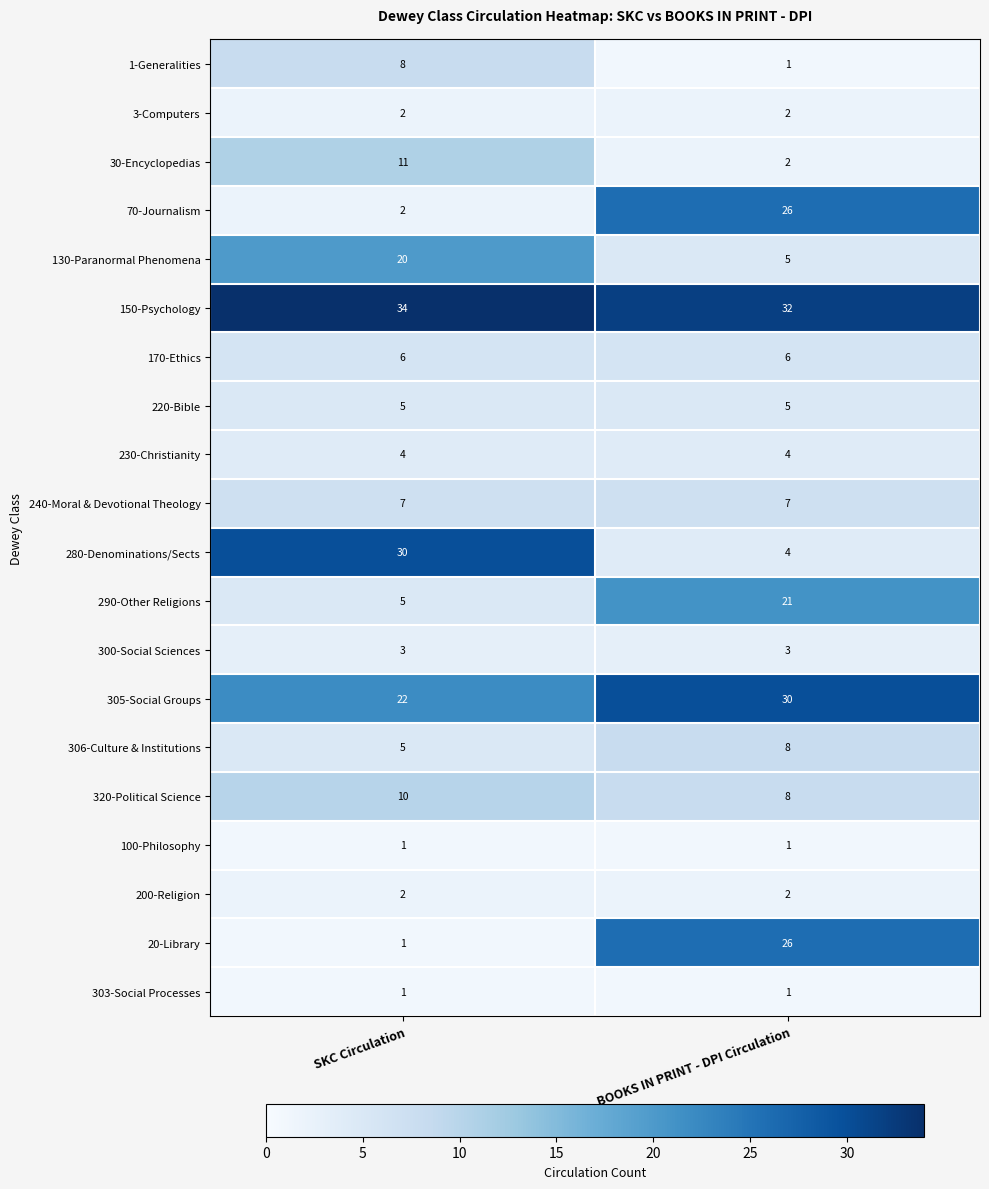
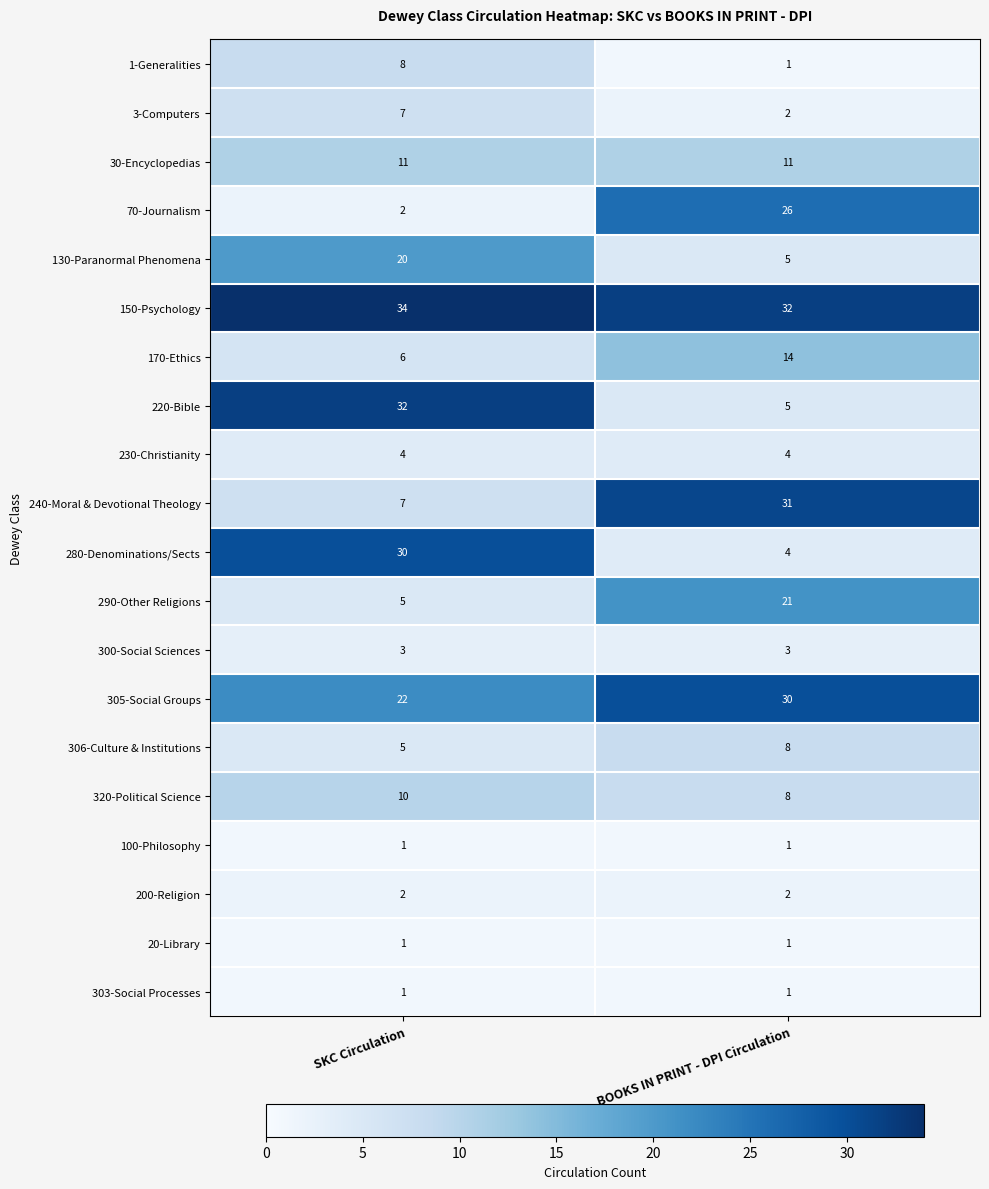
  {
    "1-Generalities": {
      "SKC Circulation": 8,
      "BOOKS IN PRINT - DPI Circulation": 1
    },
    "3-Computers": {
-     "SKC Circulation": 2,
+     "SKC Circulation": 7,
      "BOOKS IN PRINT - DPI Circulation": 2
    },
    "30-Encyclopedias": {
      "SKC Circulation": 11,
-     "BOOKS IN PRINT - DPI Circulation": 2
+     "BOOKS IN PRINT - DPI Circulation": 11
    },
    "70-Journalism": {
      "SKC Circulation": 2,
      "BOOKS IN PRINT - DPI Circulation": 26
    },
    "130-Paranormal Phenomena": {
      "SKC Circulation": 20,
      "BOOKS IN PRINT - DPI Circulation": 5
    },
    "150-Psychology": {
      "SKC Circulation": 34,
      "BOOKS IN PRINT - DPI Circulation": 32
    },
    "170-Ethics": {
      "SKC Circulation": 6,
-     "BOOKS IN PRINT - DPI Circulation": 6
+     "BOOKS IN PRINT - DPI Circulation": 14
    },
    "220-Bible": {
-     "SKC Circulation": 5,
+     "SKC Circulation": 32,
      "BOOKS IN PRINT - DPI Circulation": 5
    },
    "230-Christianity": {
      "SKC Circulation": 4,
      "BOOKS IN PRINT - DPI Circulation": 4
    },
    "240-Moral & Devotional Theology": {
      "SKC Circulation": 7,
-     "BOOKS IN PRINT - DPI Circulation": 7
+     "BOOKS IN PRINT - DPI Circulation": 31
    },
    "280-Denominations/Sects": {
      "SKC Circulation": 30,
      "BOOKS IN PRINT - DPI Circulation": 4
    },
    "290-Other Religions": {
      "SKC Circulation": 5,
      "BOOKS IN PRINT - DPI Circulation": 21
    },
    "300-Social Sciences": {
      "SKC Circulation": 3,
      "BOOKS IN PRINT - DPI Circulation": 3
    },
    "305-Social Groups": {
      "SKC Circulation": 22,
      "BOOKS IN PRINT - DPI Circulation": 30
    },
    "306-Culture & Institutions": {
      "SKC Circulation": 5,
      "BOOKS IN PRINT - DPI Circulation": 8
    },
    "320-Political Science": {
      "SKC Circulation": 10,
      "BOOKS IN PRINT - DPI Circulation": 8
    },
    "100-Philosophy": {
      "SKC Circulation": 1,
      "BOOKS IN PRINT - DPI Circulation": 1
    },
    "200-Religion": {
      "SKC Circulation": 2,
      "BOOKS IN PRINT - DPI Circulation": 2
    },
    "20-Library": {
      "SKC Circulation": 1,
-     "BOOKS IN PRINT - DPI Circulation": 26
+     "BOOKS IN PRINT - DPI Circulation": 1
    },
    "303-Social Processes": {
      "SKC Circulation": 1,
      "BOOKS IN PRINT - DPI Circulation": 1
    }
  }
